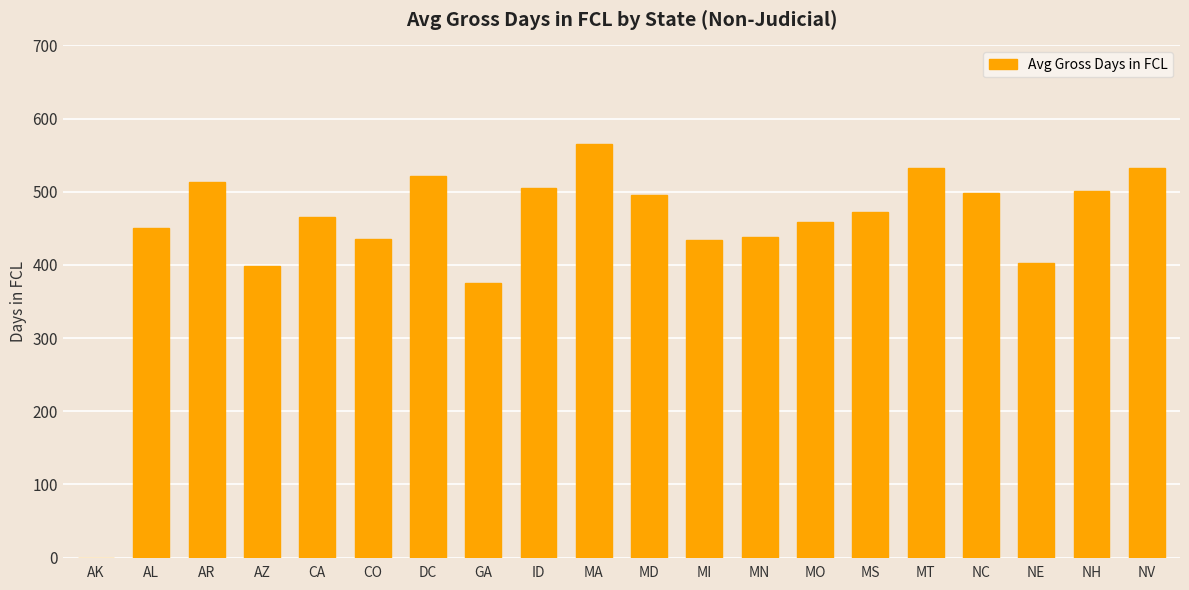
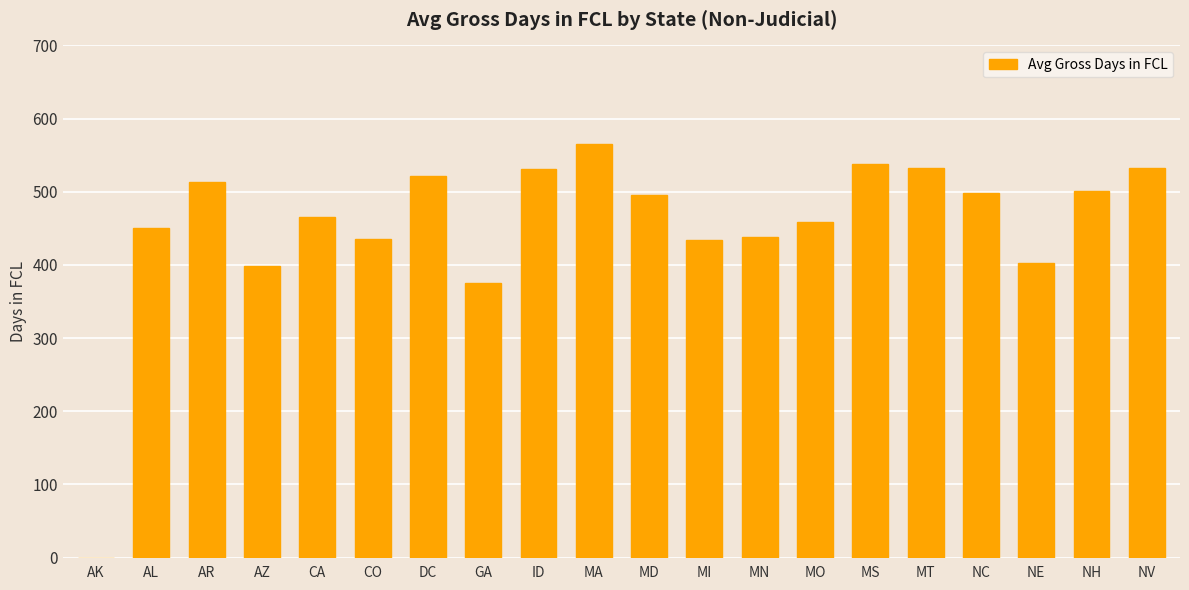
  {
    "AK": 0,
    "AL": 450,
    "AR": 510,
    "AZ": 400,
    "CA": 470,
    "CO": 440,
    "DC": 520,
    "GA": 380,
-   "ID": 510,
+   "ID": 530,
    "MA": 570,
    "MD": 500,
    "MI": 430,
    "MN": 440,
    "MO": 460,
-   "MS": 470,
+   "MS": 540,
    "MT": 530,
    "NC": 500,
    "NE": 400,
    "NH": 500,
    "NV": 530
  }
